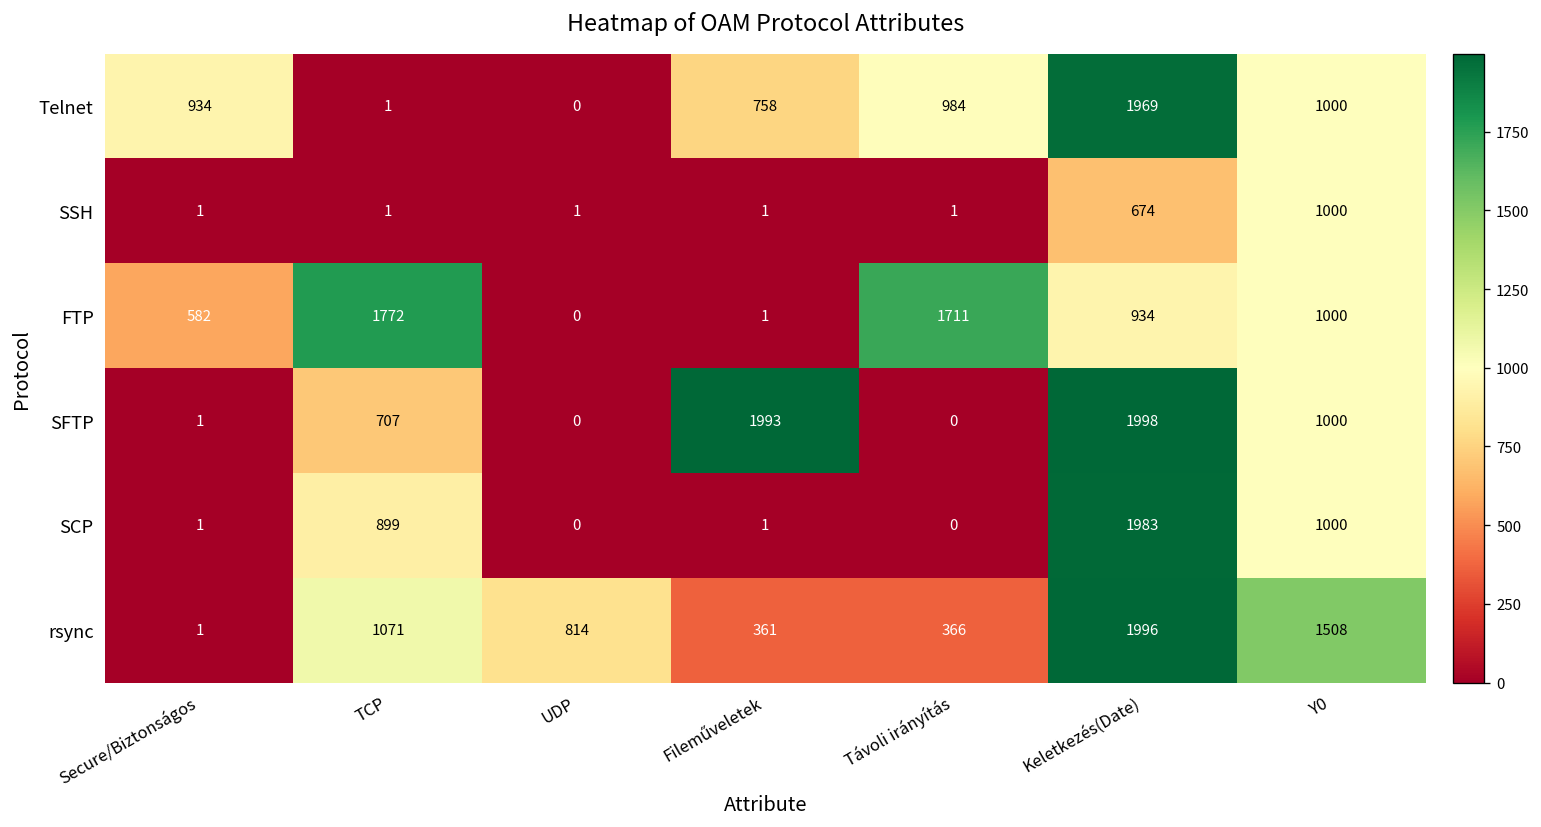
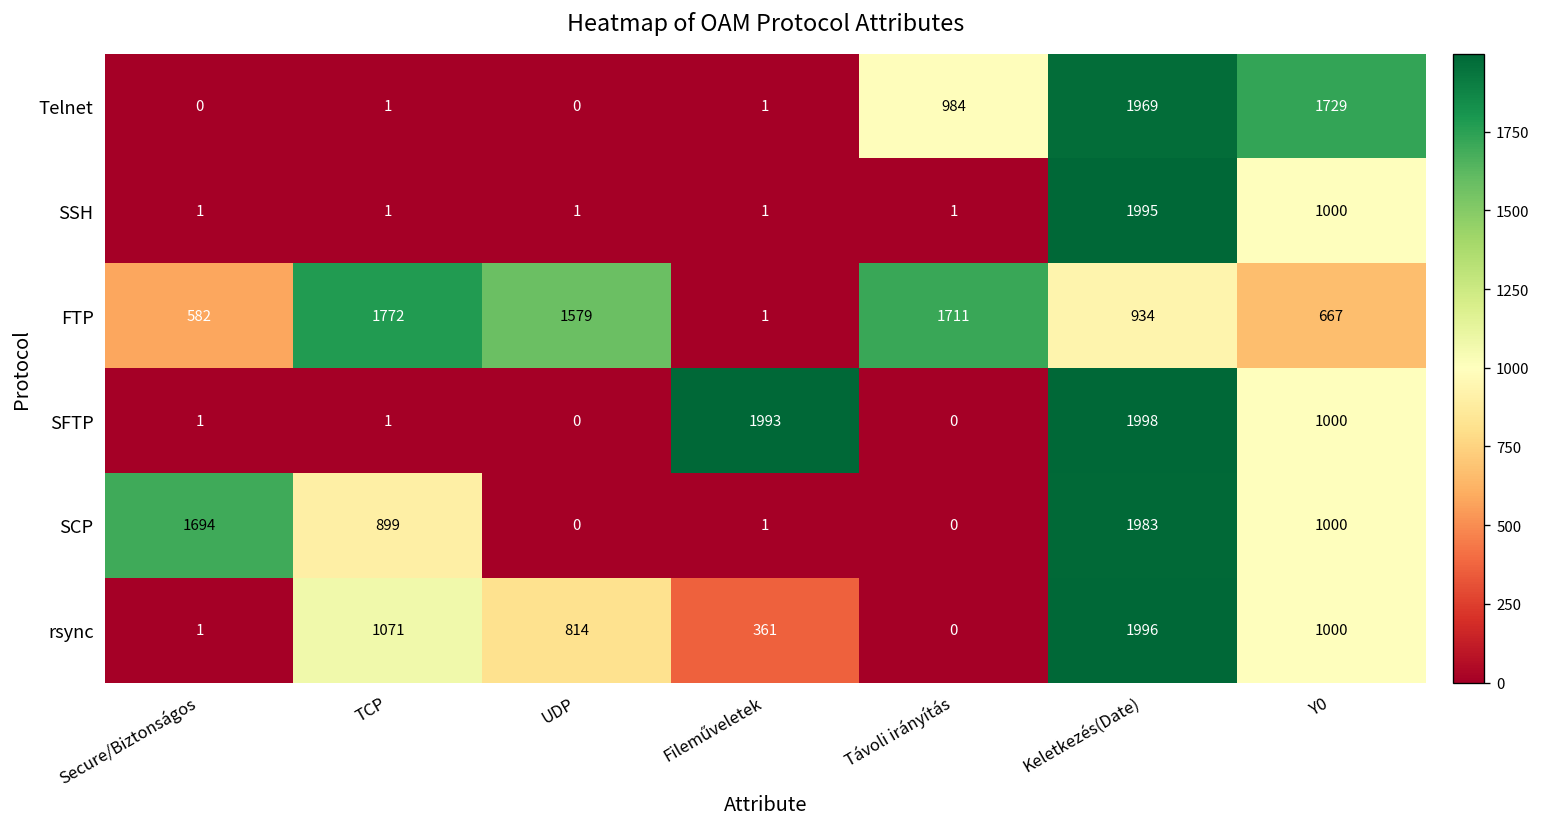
  {
    "Telnet": {
-     "Secure/Biztonságos": 934,
+     "Secure/Biztonságos": 0,
      "TCP": 1,
      "UDP": 0,
-     "Fileműveletek": 758,
+     "Fileműveletek": 1,
      "Távoli irányítás": 984,
      "Keletkezés(Date)": 1969,
-     "Y0": 1000
+     "Y0": 1729
    },
    "SSH": {
      "Secure/Biztonságos": 1,
      "TCP": 1,
      "UDP": 1,
      "Fileműveletek": 1,
      "Távoli irányítás": 1,
-     "Keletkezés(Date)": 674,
+     "Keletkezés(Date)": 1995,
      "Y0": 1000
    },
    "FTP": {
      "Secure/Biztonságos": 582,
      "TCP": 1772,
-     "UDP": 0,
+     "UDP": 1579,
      "Fileműveletek": 1,
      "Távoli irányítás": 1711,
      "Keletkezés(Date)": 934,
-     "Y0": 1000
+     "Y0": 667
    },
    "SFTP": {
      "Secure/Biztonságos": 1,
-     "TCP": 707,
+     "TCP": 1,
      "UDP": 0,
      "Fileműveletek": 1993,
      "Távoli irányítás": 0,
      "Keletkezés(Date)": 1998,
      "Y0": 1000
    },
    "SCP": {
-     "Secure/Biztonságos": 1,
+     "Secure/Biztonságos": 1694,
      "TCP": 899,
      "UDP": 0,
      "Fileműveletek": 1,
      "Távoli irányítás": 0,
      "Keletkezés(Date)": 1983,
      "Y0": 1000
    },
    "rsync": {
      "Secure/Biztonságos": 1,
      "TCP": 1071,
      "UDP": 814,
      "Fileműveletek": 361,
-     "Távoli irányítás": 366,
+     "Távoli irányítás": 0,
      "Keletkezés(Date)": 1996,
-     "Y0": 1508
+     "Y0": 1000
    }
  }
